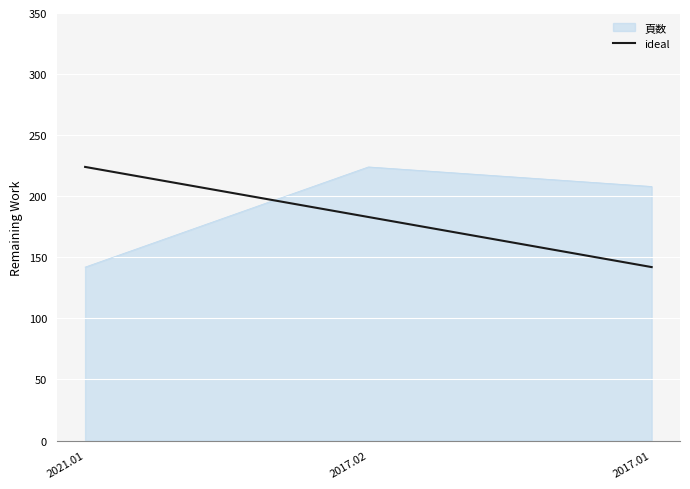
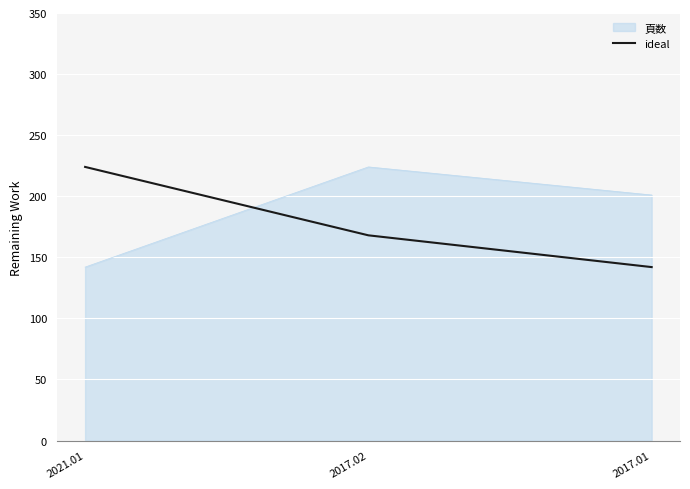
  {
    "頁数": {
      "2021.01": 142,
      "2017.02": 224,
-     "2017.01": 208
+     "2017.01": 201
    },
    "ideal": {
      "2021.01": 224,
-     "2017.02": 183,
+     "2017.02": 168,
      "2017.01": 142
    }
  }
